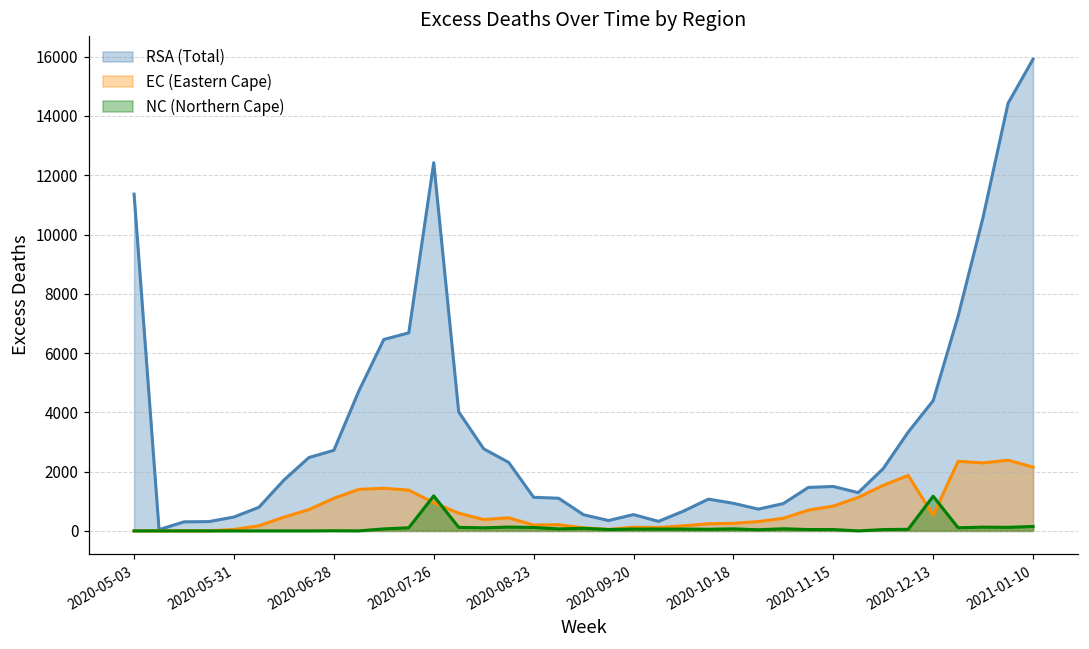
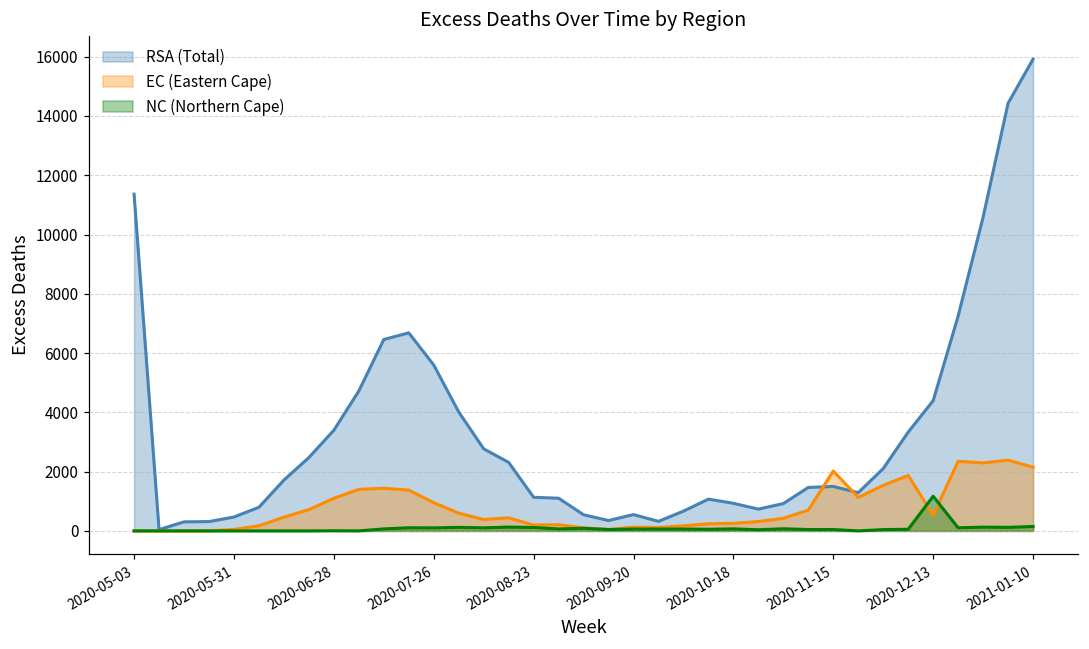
  {
    "RSA (Total)": {
      "2020-05-03": 11400,
      "2020-05-31": 500,
-     "2020-06-28": 2700,
-     "2020-07-26": 12400,
+     "2020-06-28": 3400,
+     "2020-07-26": 5600,
      "2020-08-23": 1100,
      "2020-09-20": 600,
      "2020-10-18": 900,
      "2020-11-15": 1500,
      "2020-12-13": 4400,
      "2021-01-10": 15900
    },
    "EC (Eastern Cape)": {
      "2020-06-28": 1100,
      "2020-07-26": 1000,
      "2020-10-18": 300,
-     "2020-11-15": 800,
+     "2020-11-15": 2000,
      "2020-12-13": 500,
      "2021-01-10": 2200
    },
    "NC (Northern Cape)": {
      "2020-06-28": 0,
-     "2020-07-26": 1200,
+     "2020-07-26": 100,
      "2020-10-18": 100,
      "2020-11-15": 0,
      "2020-12-13": 1200,
      "2021-01-10": 100
    }
  }
